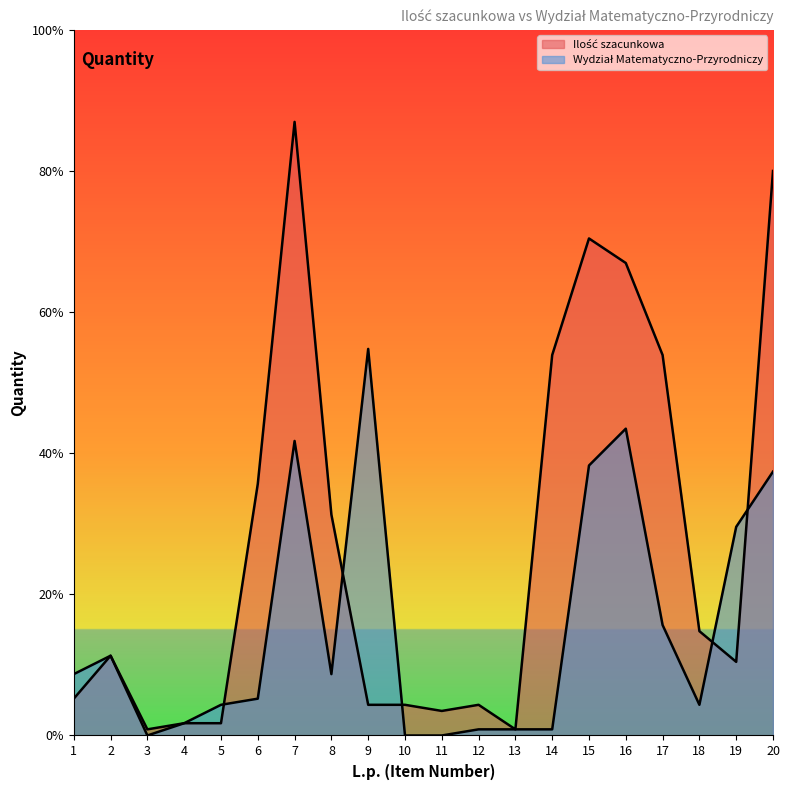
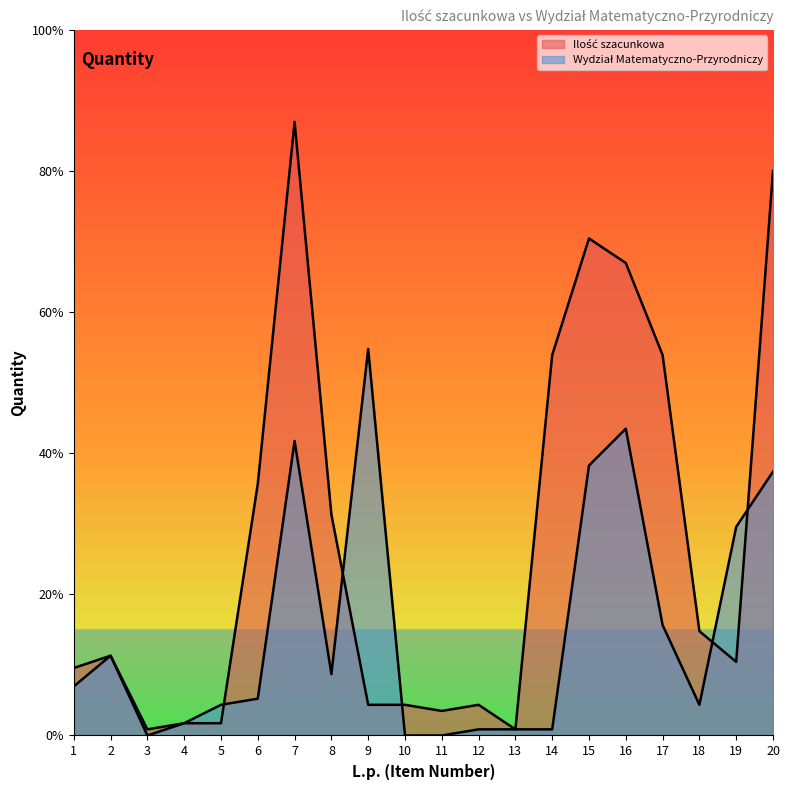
  {
    "Ilość szacunkowa": {
-     "1": "5%",
+     "1": "10%",
      "3": "1%",
      "5": "2%",
      "6": "36%",
      "7": "87%",
      "8": "31%",
      "9": "4%",
      "10": "4%",
      "11": "3%",
      "12": "4%",
      "14": "54%",
      "15": "70%",
      "16": "67%",
      "17": "54%",
      "18": "15%",
      "19": "10%",
      "20": "80%"
    },
    "Wydział Matematyczno-Przyrodniczy": {
-     "1": "9%",
+     "1": "7%",
      "3": "0%",
      "5": "4%",
      "6": "5%",
      "7": "42%",
      "8": "9%",
      "9": "55%",
      "10": "0%",
      "11": "0%",
      "12": "1%",
      "14": "1%",
      "15": "38%",
      "16": "43%",
      "17": "16%",
      "18": "4%",
      "19": "30%",
      "20": "37%"
    }
  }
